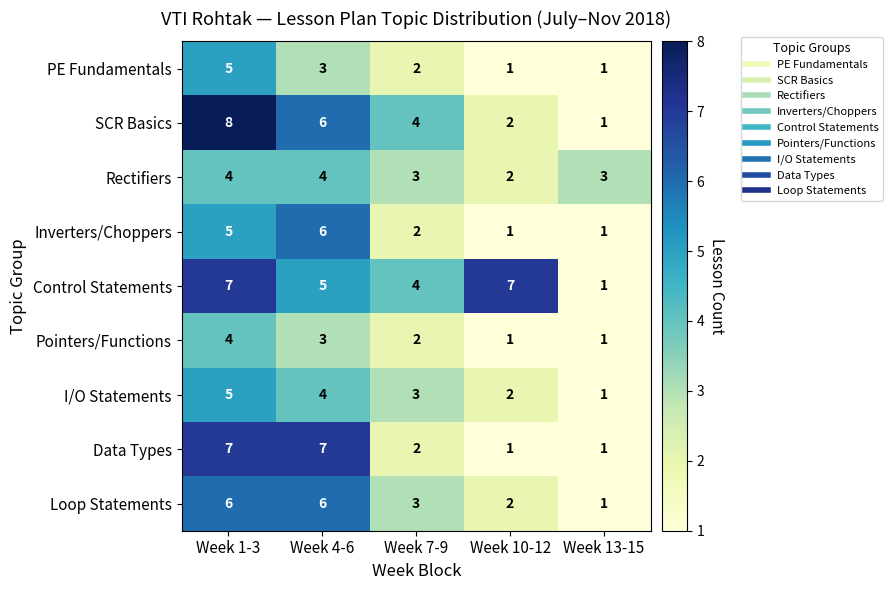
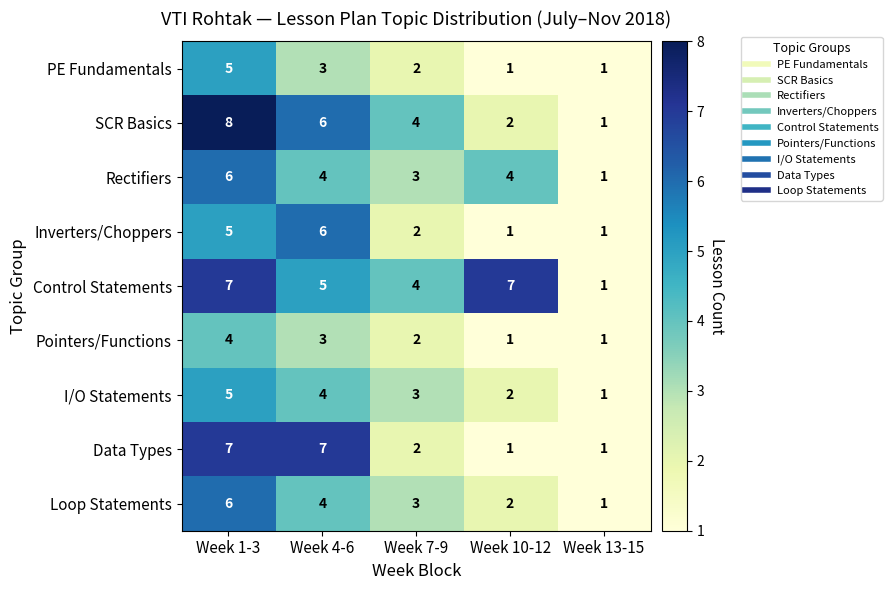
  {
    "PE Fundamentals": {
      "Week 1-3": 5,
      "Week 4-6": 3,
      "Week 7-9": 2,
      "Week 10-12": 1,
      "Week 13-15": 1
    },
    "SCR Basics": {
      "Week 1-3": 8,
      "Week 4-6": 6,
      "Week 7-9": 4,
      "Week 10-12": 2,
      "Week 13-15": 1
    },
    "Rectifiers": {
-     "Week 1-3": 4,
+     "Week 1-3": 6,
      "Week 4-6": 4,
      "Week 7-9": 3,
-     "Week 10-12": 2,
-     "Week 13-15": 3
+     "Week 10-12": 4,
+     "Week 13-15": 1
    },
    "Inverters/Choppers": {
      "Week 1-3": 5,
      "Week 4-6": 6,
      "Week 7-9": 2,
      "Week 10-12": 1,
      "Week 13-15": 1
    },
    "Control Statements": {
      "Week 1-3": 7,
      "Week 4-6": 5,
      "Week 7-9": 4,
      "Week 10-12": 7,
      "Week 13-15": 1
    },
    "Pointers/Functions": {
      "Week 1-3": 4,
      "Week 4-6": 3,
      "Week 7-9": 2,
      "Week 10-12": 1,
      "Week 13-15": 1
    },
    "I/O Statements": {
      "Week 1-3": 5,
      "Week 4-6": 4,
      "Week 7-9": 3,
      "Week 10-12": 2,
      "Week 13-15": 1
    },
    "Data Types": {
      "Week 1-3": 7,
      "Week 4-6": 7,
      "Week 7-9": 2,
      "Week 10-12": 1,
      "Week 13-15": 1
    },
    "Loop Statements": {
      "Week 1-3": 6,
-     "Week 4-6": 6,
+     "Week 4-6": 4,
      "Week 7-9": 3,
      "Week 10-12": 2,
      "Week 13-15": 1
    }
  }
